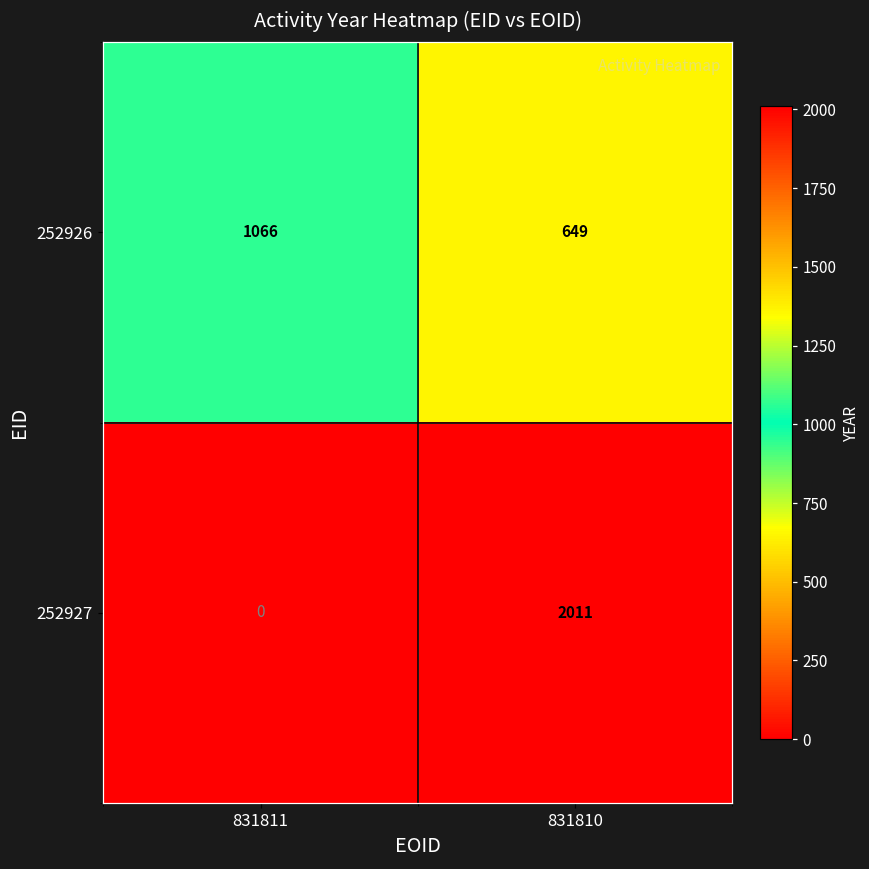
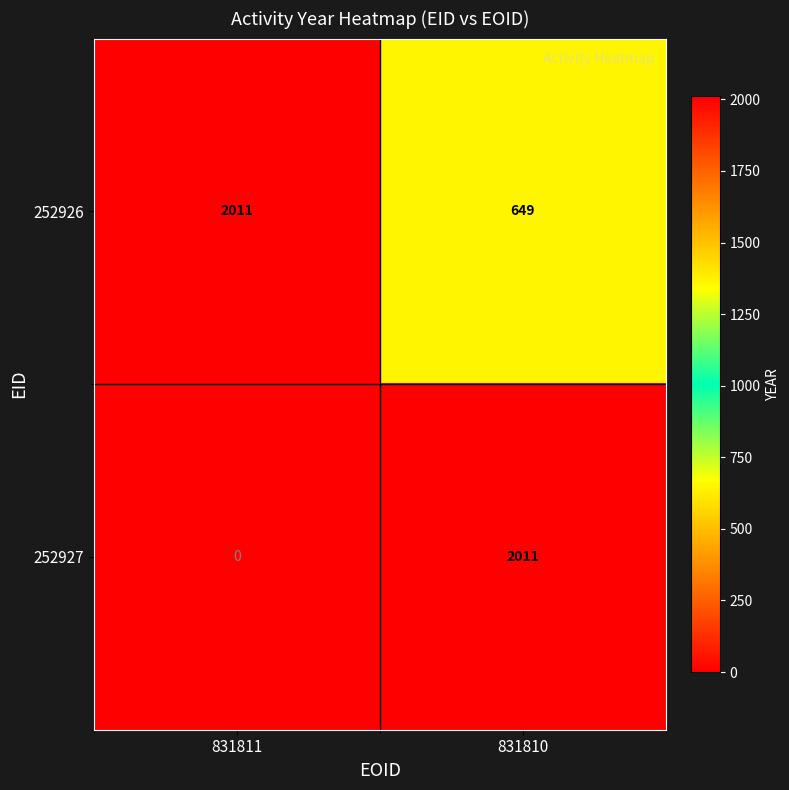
  {
    "252926": {
-     "831811": 1066
+     "831811": 2011
    },
    "252927": {
      "831811": 0,
      "831810": 2011
    }
  }
